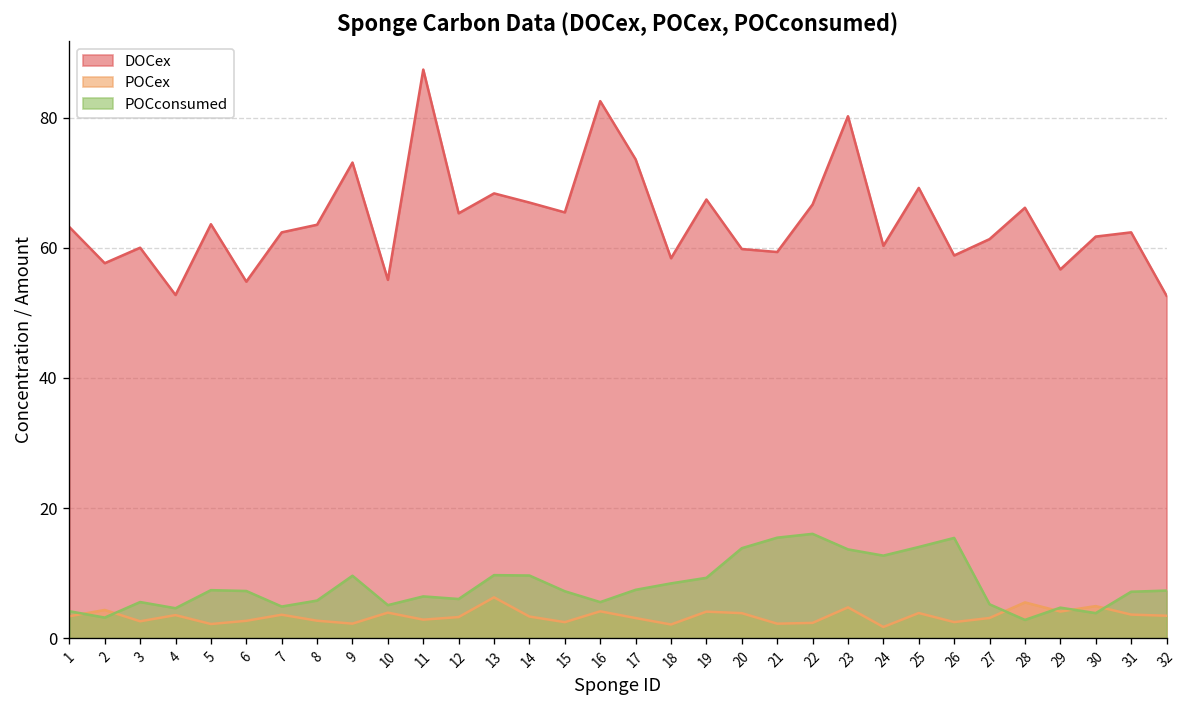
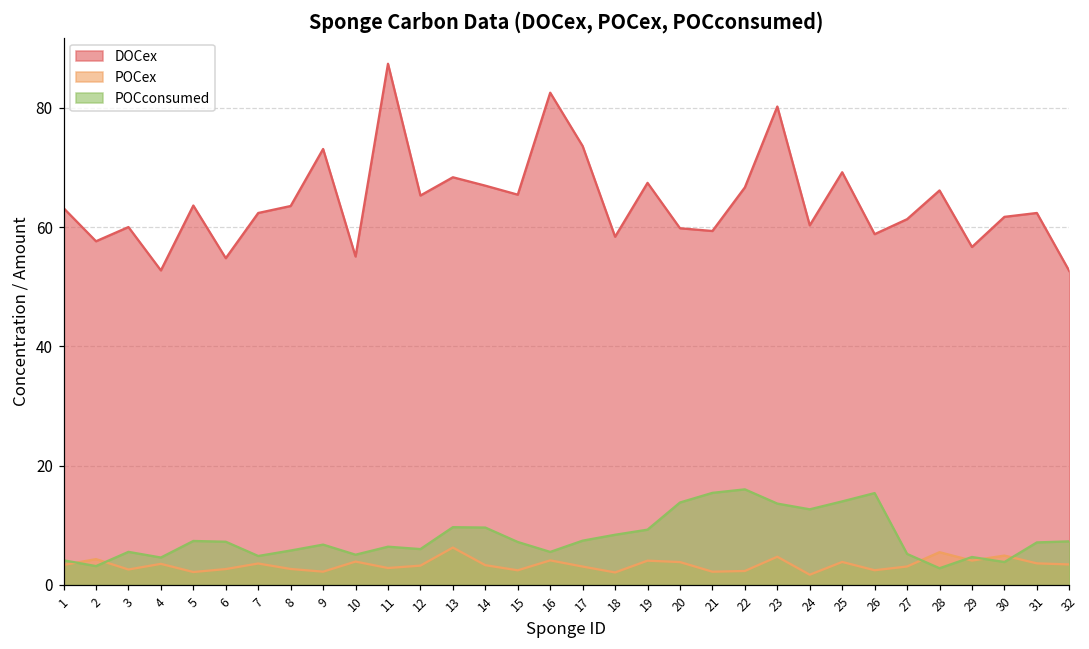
  {
    "DOCex": {
      "1": 63,
      "2": 58,
      "3": 60,
      "4": 53,
      "5": 64,
      "6": 55,
      "7": 62,
      "8": 64,
      "9": 73,
      "10": 55,
      "11": 87,
      "12": 65,
      "13": 68,
      "14": 67,
      "15": 65,
      "16": 83,
      "17": 74,
      "18": 58,
      "19": 67,
      "20": 60,
      "21": 59,
      "22": 67,
      "23": 80,
      "24": 60,
      "25": 69,
      "26": 59,
      "27": 61,
      "28": 66,
      "29": 57,
      "30": 62,
      "31": 62,
      "32": 53
    },
    "POCex": {
      "1": 3,
      "2": 4,
      "3": 3,
      "4": 4,
      "5": 2,
      "6": 3,
      "7": 4,
      "8": 3,
      "9": 2,
      "10": 4,
      "11": 3,
      "12": 3,
      "13": 6,
      "14": 3,
      "15": 2,
      "16": 4,
      "17": 3,
      "18": 2,
      "19": 4,
      "20": 4,
      "21": 2,
      "22": 2,
      "23": 5,
      "24": 2,
      "25": 4,
      "26": 2,
      "27": 3,
      "28": 5,
      "29": 4,
      "30": 5,
      "31": 4,
      "32": 3
    },
    "POCconsumed": {
      "1": 4,
      "2": 3,
      "3": 6,
      "4": 5,
      "5": 7,
      "6": 7,
      "7": 5,
      "8": 6,
-     "9": 10,
+     "9": 7,
      "10": 5,
      "11": 6,
      "12": 6,
      "13": 10,
      "14": 10,
      "15": 7,
      "16": 6,
      "17": 7,
      "18": 8,
      "19": 9,
      "20": 14,
      "21": 15,
      "22": 16,
      "23": 14,
      "24": 13,
      "25": 14,
      "26": 15,
      "27": 5,
      "28": 3,
      "29": 5,
      "30": 4,
      "31": 7,
      "32": 7
    }
  }
